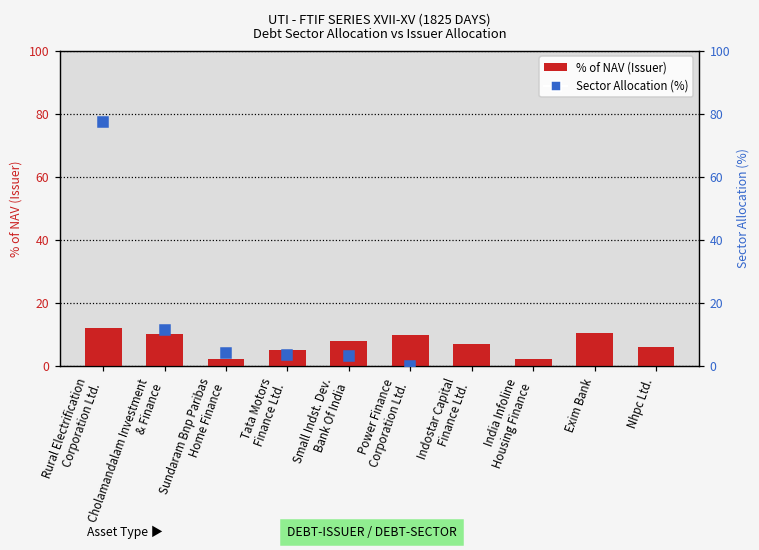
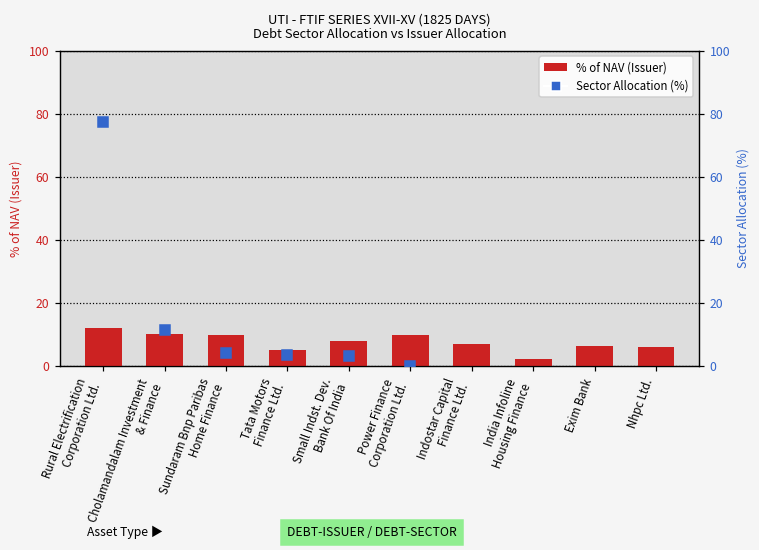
  {
    "% of NAV (Issuer)": {
      "Rural Electrification Corporation Ltd.": 12,
      "Cholamandalam Investment & Finance": 10,
-     "Sundaram Bnp Paribas Home Finance": 2,
+     "Sundaram Bnp Paribas Home Finance": 10,
      "Tata Motors Finance Ltd.": 5,
      "Small Indst. Dev. Bank Of India": 8,
      "Power Finance Corporation Ltd.": 10,
      "Indostar Capital Finance Ltd.": 7,
      "India Infoline Housing Finance": 2,
-     "Exim Bank": 11,
+     "Exim Bank": 6,
      "Nhpc Ltd.": 6
    }
  }
